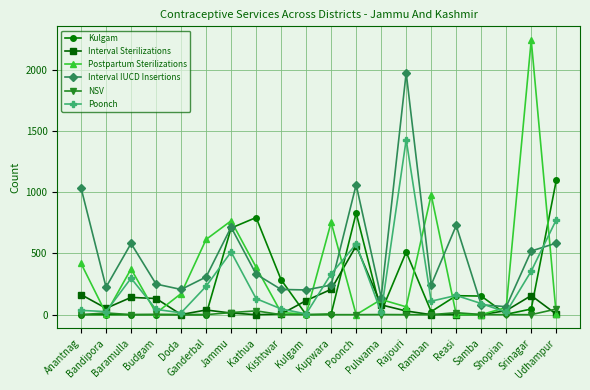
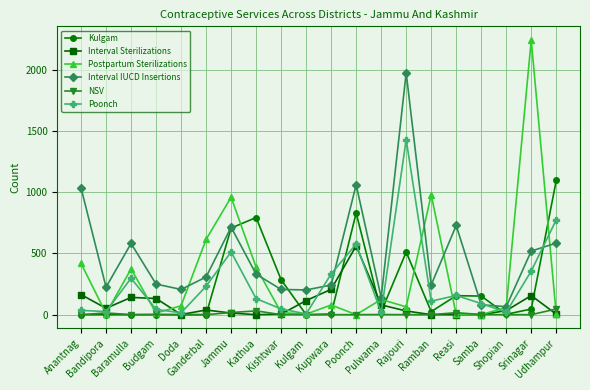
  {
    "Postpartum Sterilizations": {
      "Anantnag": 420,
      "Baramulla": 370,
-     "Doda": 170,
+     "Doda": 70,
      "Ganderbal": 620,
-     "Jammu": 770,
+     "Jammu": 960,
      "Kathua": 390,
-     "Kupwara": 760,
+     "Kupwara": 80,
      "Rajouri": 60,
      "Ramban": 980,
      "Srinagar": 2250
    }
  }
